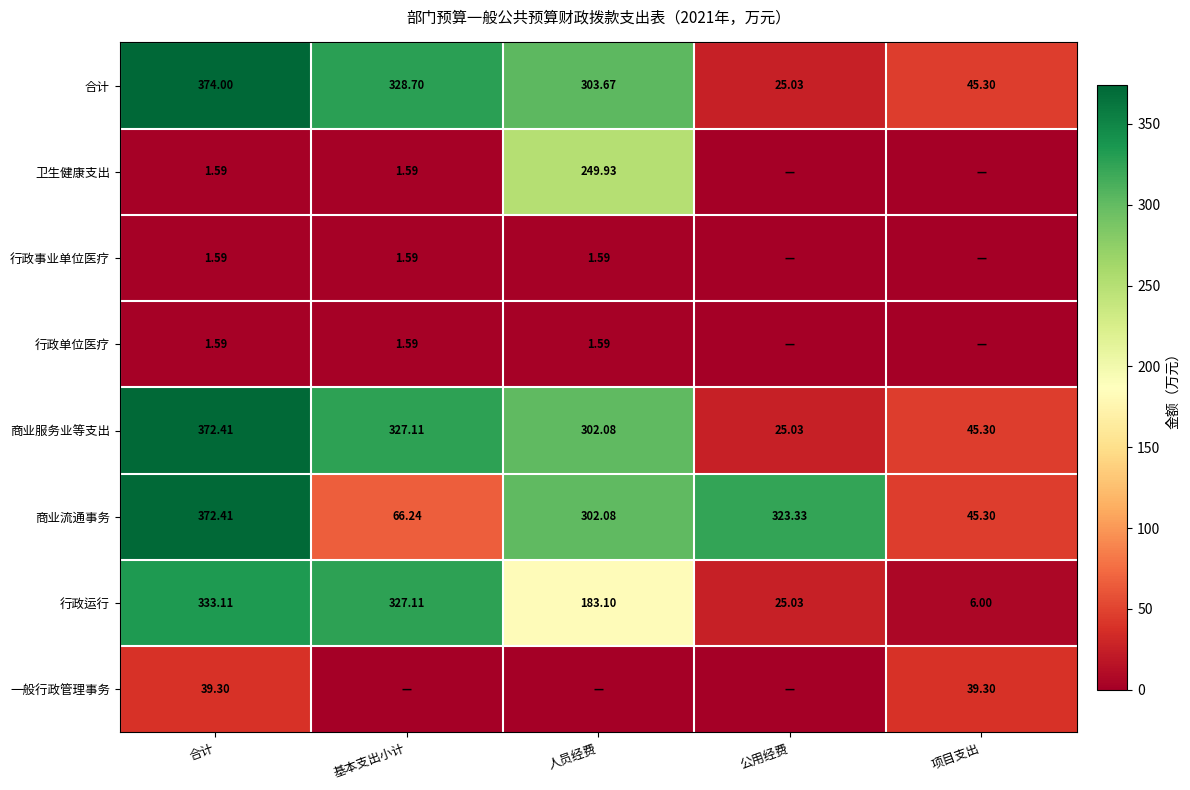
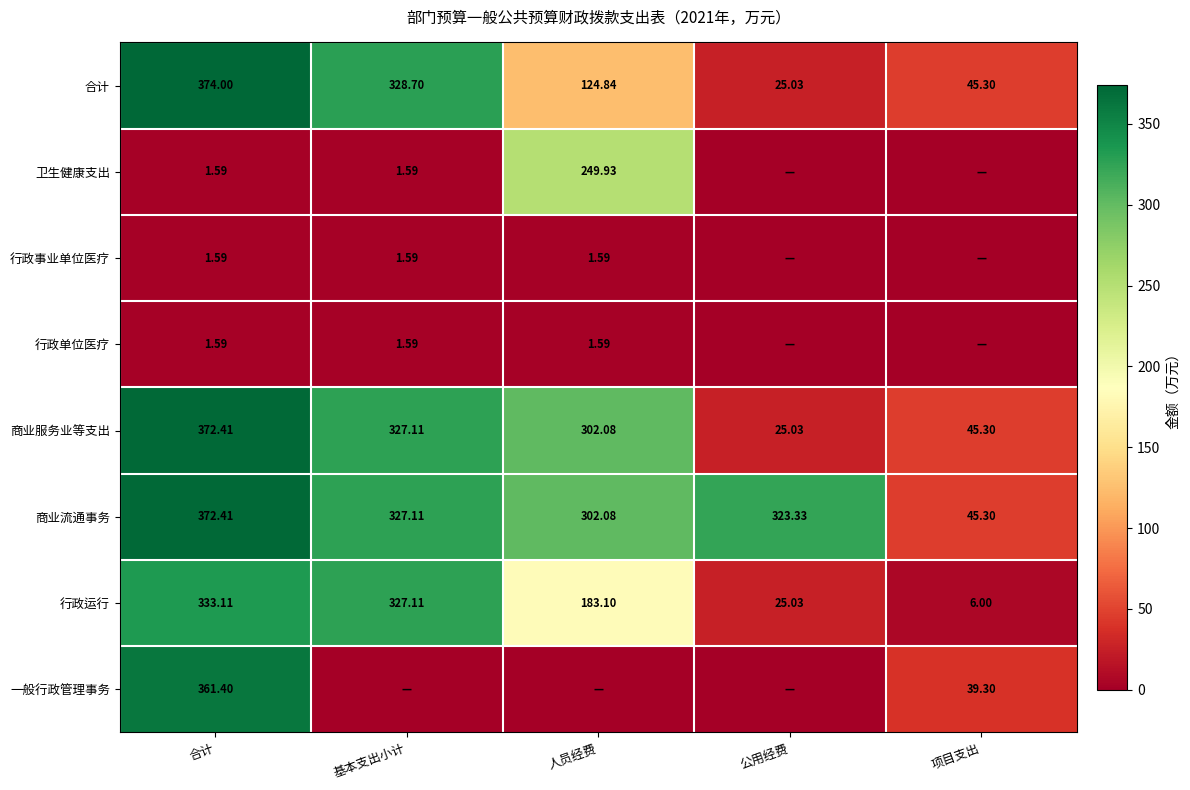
  {
    "合计": {
      "合计": 374.00,
      "基本支出小计": 328.70,
-     "人员经费": 303.67,
+     "人员经费": 124.84,
      "公用经费": 25.03,
      "项目支出": 45.30
    },
    "卫生健康支出": {
      "合计": 1.59,
      "基本支出小计": 1.59,
      "人员经费": 249.93
    },
    "行政事业单位医疗": {
      "合计": 1.59,
      "基本支出小计": 1.59,
      "人员经费": 1.59
    },
    "行政单位医疗": {
      "合计": 1.59,
      "基本支出小计": 1.59,
      "人员经费": 1.59
    },
    "商业服务业等支出": {
      "合计": 372.41,
      "基本支出小计": 327.11,
      "人员经费": 302.08,
      "公用经费": 25.03,
      "项目支出": 45.30
    },
    "商业流通事务": {
      "合计": 372.41,
-     "基本支出小计": 66.24,
+     "基本支出小计": 327.11,
      "人员经费": 302.08,
      "公用经费": 323.33,
      "项目支出": 45.30
    },
    "行政运行": {
      "合计": 333.11,
      "基本支出小计": 327.11,
      "人员经费": 183.10,
      "公用经费": 25.03,
      "项目支出": 6.00
    },
    "一般行政管理事务": {
-     "合计": 39.30,
+     "合计": 361.40,
      "项目支出": 39.30
    }
  }
